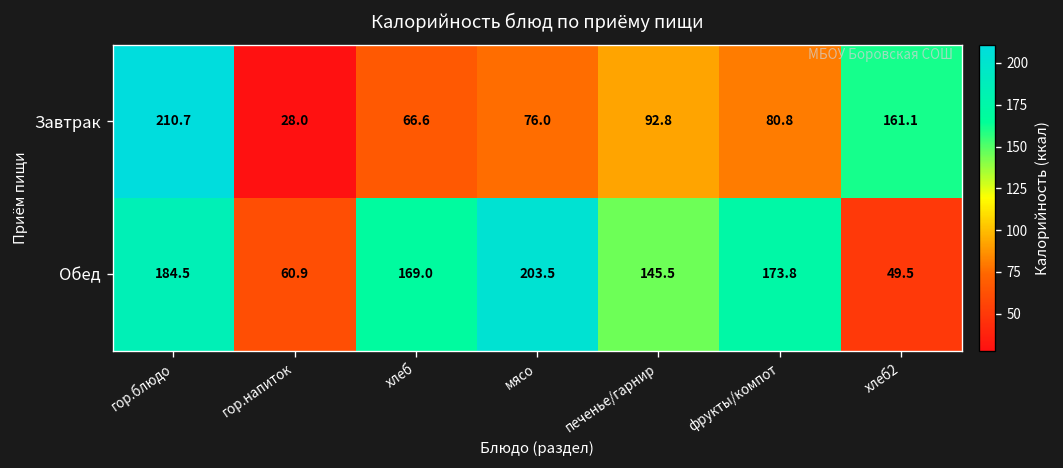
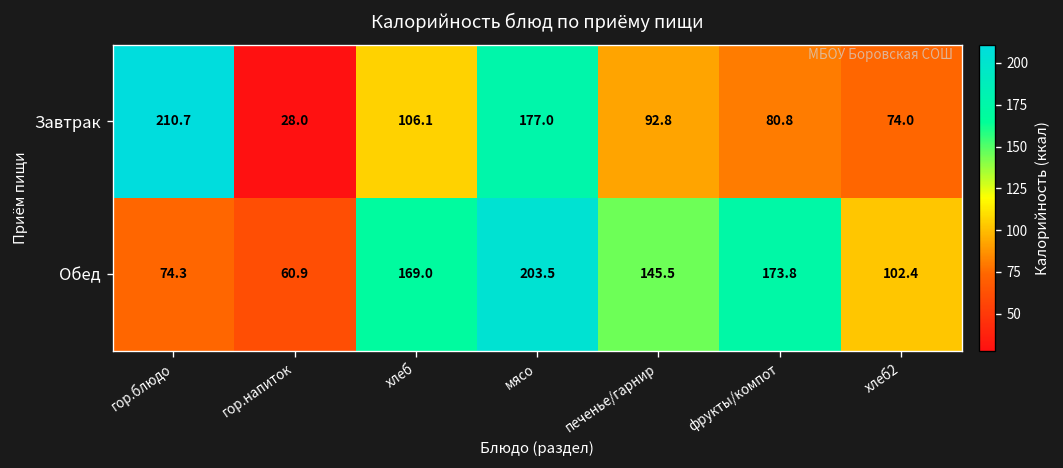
  {
    "Завтрак": {
      "гор.блюдо": 210.7,
      "гор.напиток": 28.0,
-     "хлеб": 66.6,
-     "мясо": 76.0,
+     "хлеб": 106.1,
+     "мясо": 177.0,
      "печенье/гарнир": 92.8,
      "фрукты/компот": 80.8,
-     "хлеб2": 161.1
+     "хлеб2": 74.0
    },
    "Обед": {
-     "гор.блюдо": 184.5,
+     "гор.блюдо": 74.3,
      "гор.напиток": 60.9,
      "хлеб": 169.0,
      "мясо": 203.5,
      "печенье/гарнир": 145.5,
      "фрукты/компот": 173.8,
-     "хлеб2": 49.5
+     "хлеб2": 102.4
    }
  }
